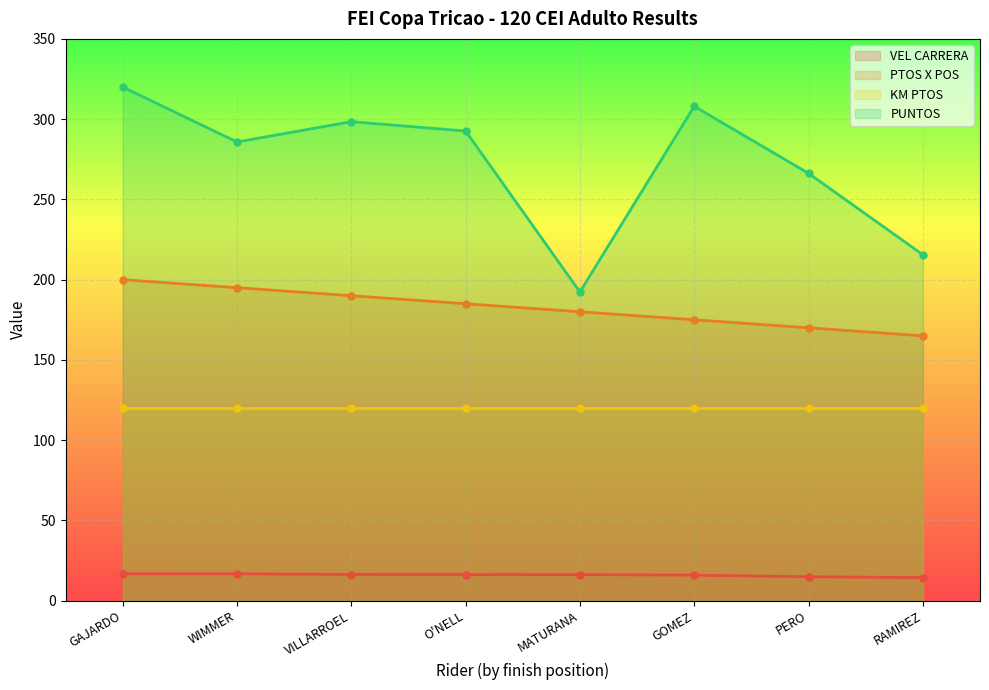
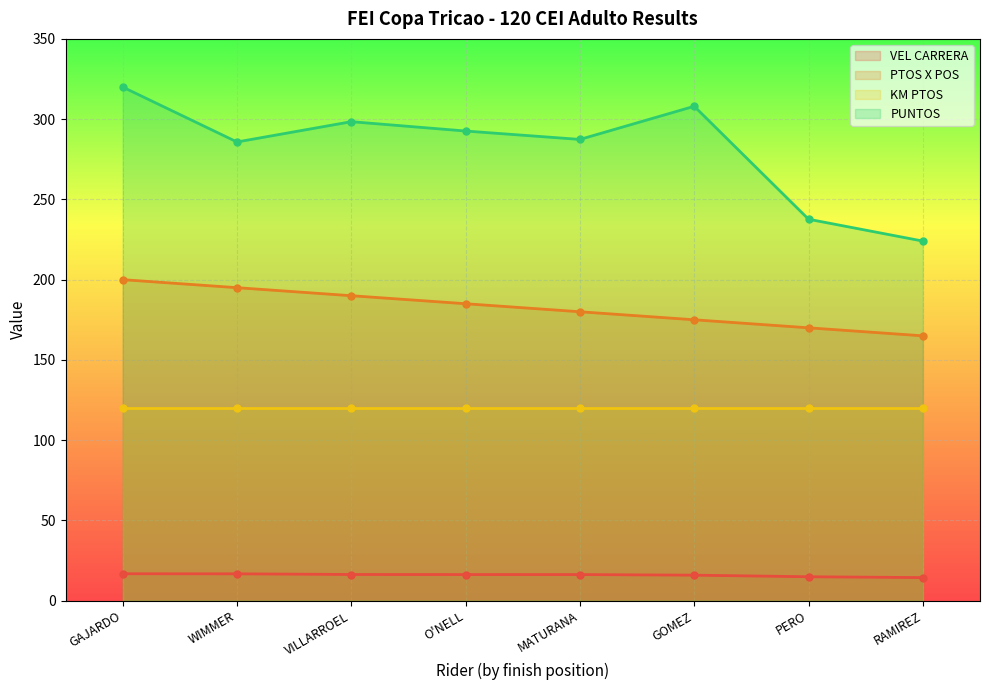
  {
    "PUNTOS": {
      "GAJARDO": 320,
      "WIMMER": 286,
      "VILLARROEL": 298,
      "O'NELL": 293,
-     "MATURANA": 192,
+     "MATURANA": 287,
      "GOMEZ": 308,
-     "PERO": 266,
-     "RAMIREZ": 216
+     "PERO": 238,
+     "RAMIREZ": 224
    }
  }
